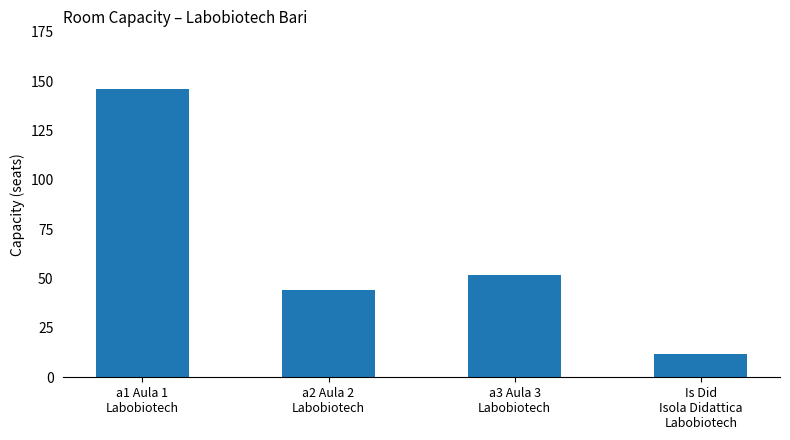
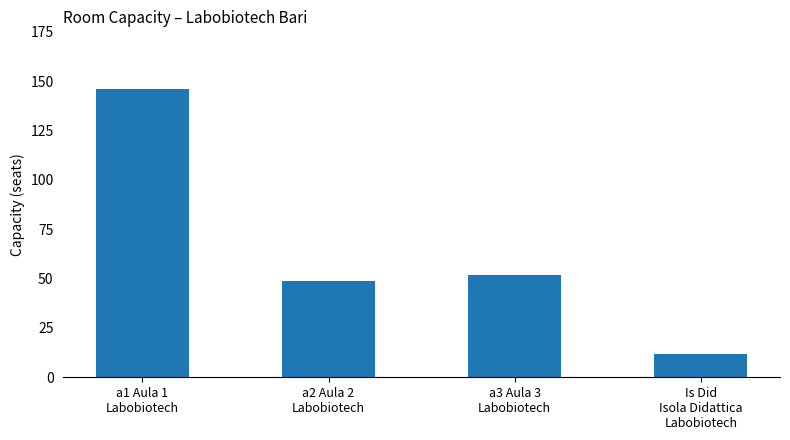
  {
    "a1 Aula 1 Labobiotech": 146,
-   "a2 Aula 2 Labobiotech": 44,
+   "a2 Aula 2 Labobiotech": 49,
    "a3 Aula 3 Labobiotech": 52,
    "Is Did Isola Didattica Labobiotech": 12
  }
